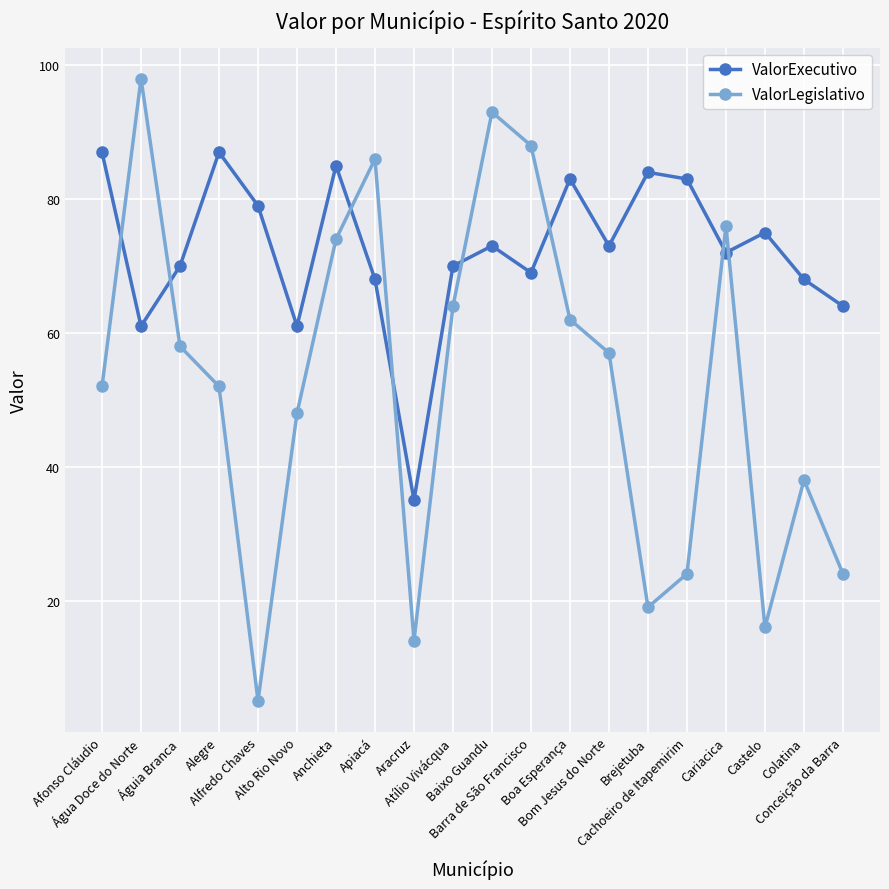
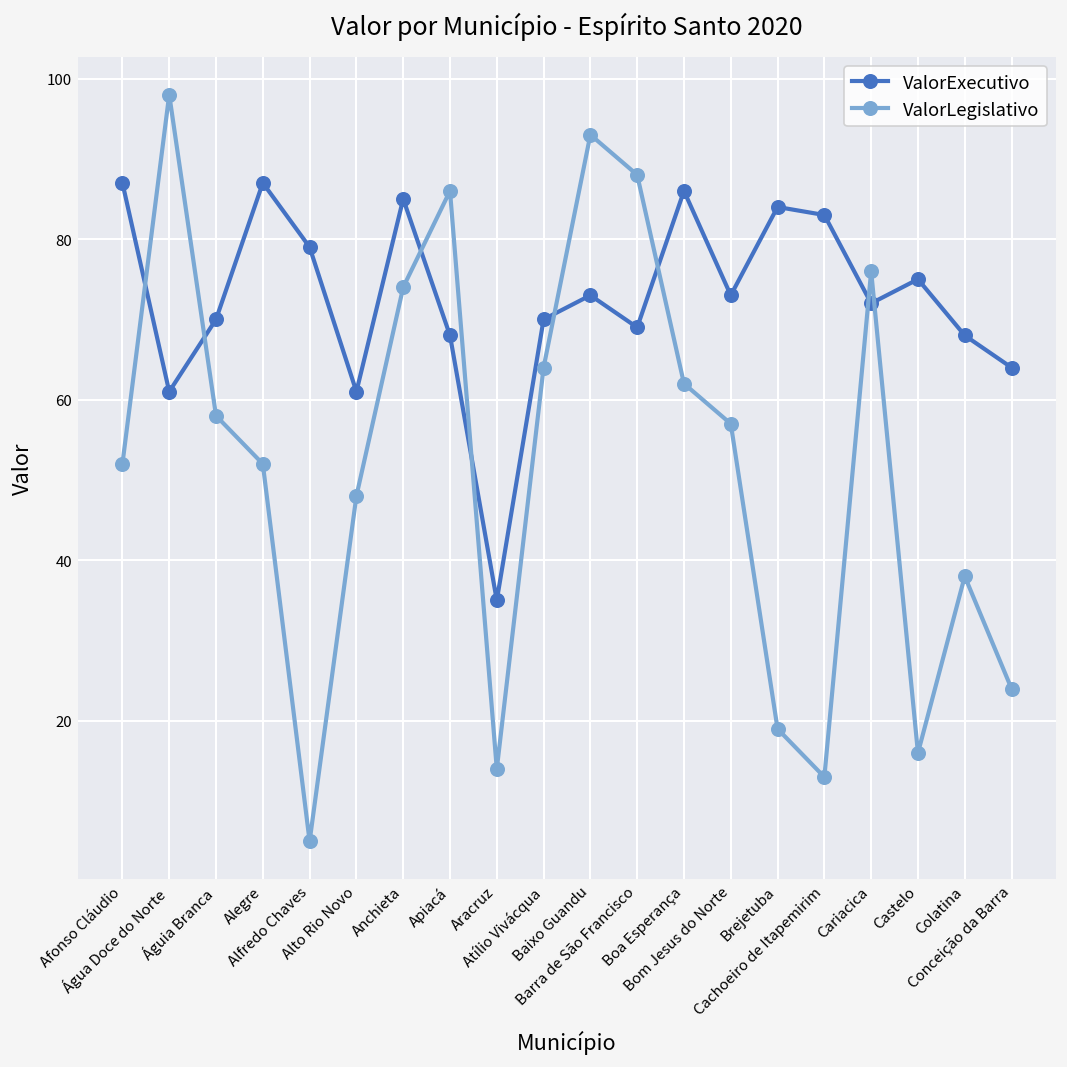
  {
    "ValorExecutivo": {
      "Afonso Cláudio": 87,
      "Água Doce do Norte": 61,
      "Águia Branca": 70,
      "Alegre": 87,
      "Alfredo Chaves": 79,
      "Alto Rio Novo": 61,
      "Anchieta": 85,
      "Apiacá": 68,
      "Aracruz": 35,
      "Atílio Vivácqua": 70,
      "Baixo Guandu": 73,
      "Barra de São Francisco": 69,
-     "Boa Esperança": 83,
+     "Boa Esperança": 86,
      "Bom Jesus do Norte": 73,
      "Brejetuba": 84,
      "Cachoeiro de Itapemirim": 83,
      "Cariacica": 72,
      "Castelo": 75,
      "Colatina": 68,
      "Conceição da Barra": 64
    },
    "ValorLegislativo": {
      "Afonso Cláudio": 52,
      "Água Doce do Norte": 98,
      "Águia Branca": 58,
      "Alegre": 52,
      "Alfredo Chaves": 5,
      "Alto Rio Novo": 48,
      "Anchieta": 74,
      "Apiacá": 86,
      "Aracruz": 14,
      "Atílio Vivácqua": 64,
      "Baixo Guandu": 93,
      "Barra de São Francisco": 88,
      "Boa Esperança": 62,
      "Bom Jesus do Norte": 57,
      "Brejetuba": 19,
-     "Cachoeiro de Itapemirim": 24,
+     "Cachoeiro de Itapemirim": 13,
      "Cariacica": 76,
      "Castelo": 16,
      "Colatina": 38,
      "Conceição da Barra": 24
    }
  }
